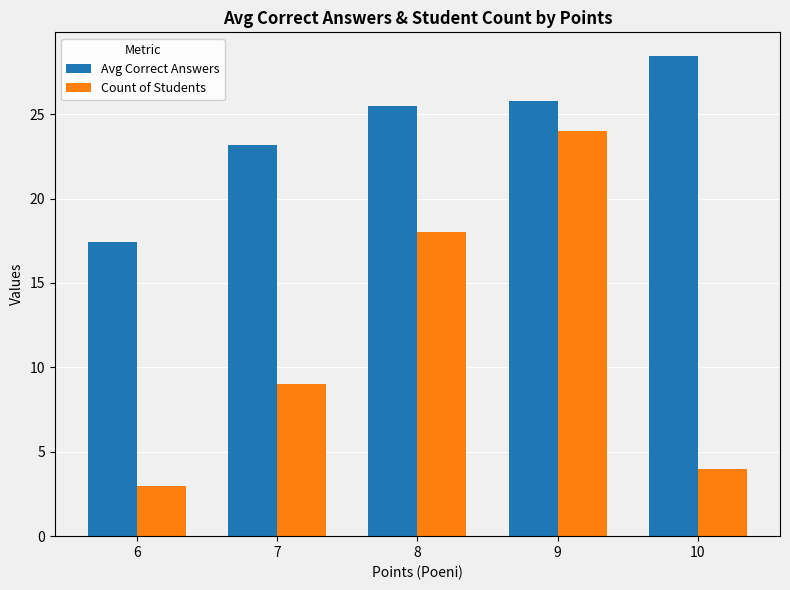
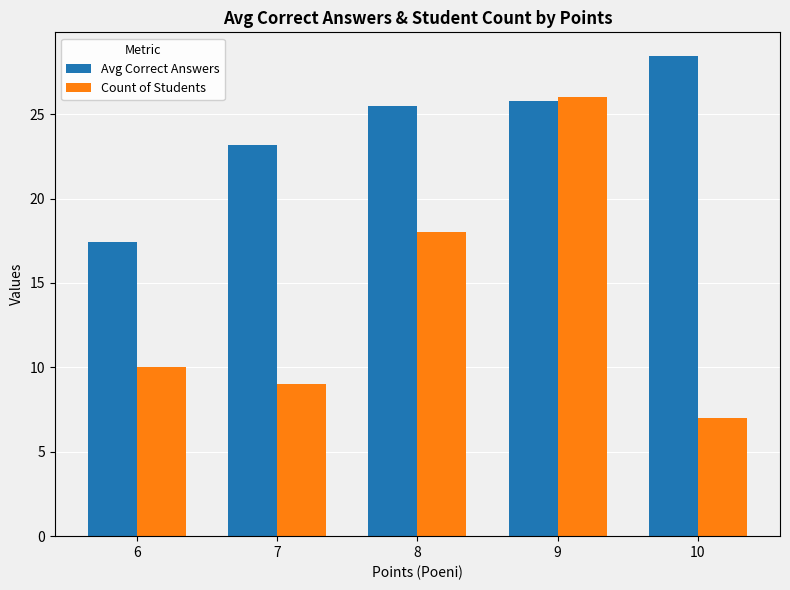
  {
    "Avg Correct Answers": {
      "6": 17.5,
      "7": 23.2,
      "8": 25.5,
      "9": 25.8,
      "10": 28.4
    },
    "Count of Students": {
-     "6": 3,
+     "6": 10,
      "7": 9,
      "8": 18,
-     "9": 24,
-     "10": 4
+     "9": 26,
+     "10": 7
    }
  }
